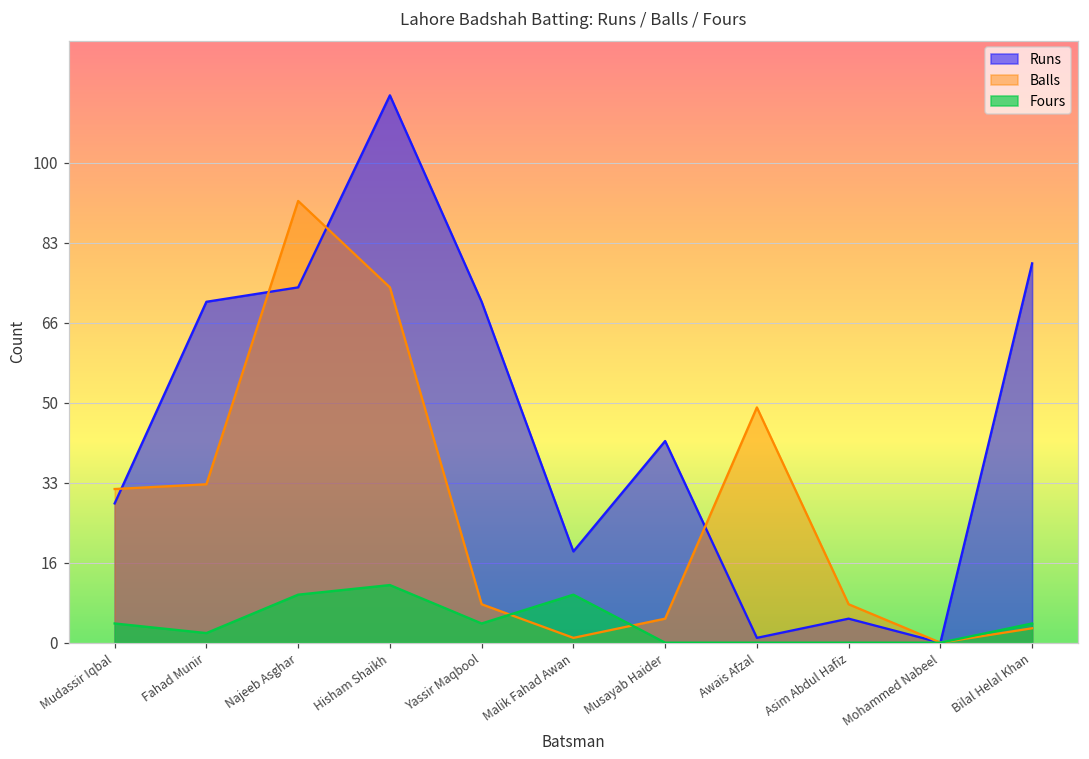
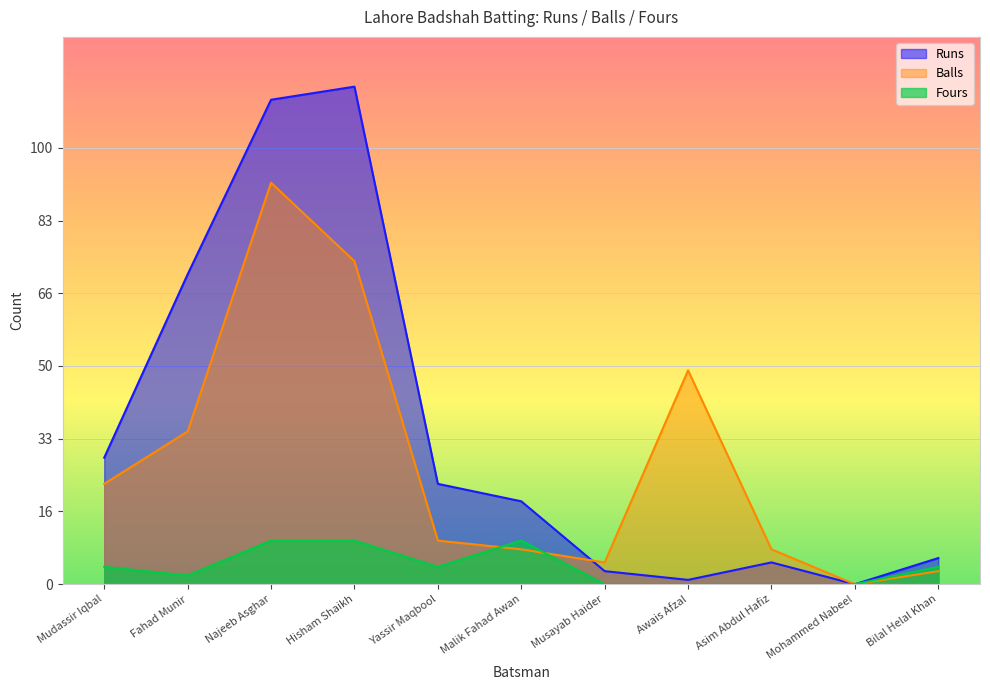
  {
    "Runs": {
      "Mudassir Iqbal": 29,
      "Fahad Munir": 71,
-     "Najeeb Asghar": 74,
+     "Najeeb Asghar": 111,
      "Hisham Shaikh": 114,
-     "Yassir Maqbool": 71,
+     "Yassir Maqbool": 23,
      "Malik Fahad Awan": 19,
-     "Musayab Haider": 42,
+     "Musayab Haider": 3,
      "Awais Afzal": 1,
      "Asim Abdul Hafiz": 5,
-     "Bilal Helal Khan": 79
+     "Bilal Helal Khan": 6
    },
    "Balls": {
-     "Mudassir Iqbal": 32,
-     "Fahad Munir": 33,
+     "Mudassir Iqbal": 23,
+     "Fahad Munir": 35,
      "Najeeb Asghar": 92,
      "Hisham Shaikh": 74,
-     "Yassir Maqbool": 8,
-     "Malik Fahad Awan": 1,
+     "Yassir Maqbool": 10,
+     "Malik Fahad Awan": 8,
      "Musayab Haider": 5,
      "Awais Afzal": 49,
      "Asim Abdul Hafiz": 8,
      "Bilal Helal Khan": 3
    },
    "Fours": {
      "Mudassir Iqbal": 4,
      "Fahad Munir": 2,
      "Najeeb Asghar": 10,
-     "Hisham Shaikh": 12,
+     "Hisham Shaikh": 10,
      "Yassir Maqbool": 4,
      "Malik Fahad Awan": 10,
      "Musayab Haider": 0,
      "Awais Afzal": 0,
      "Asim Abdul Hafiz": 0,
      "Bilal Helal Khan": 4
    }
  }
